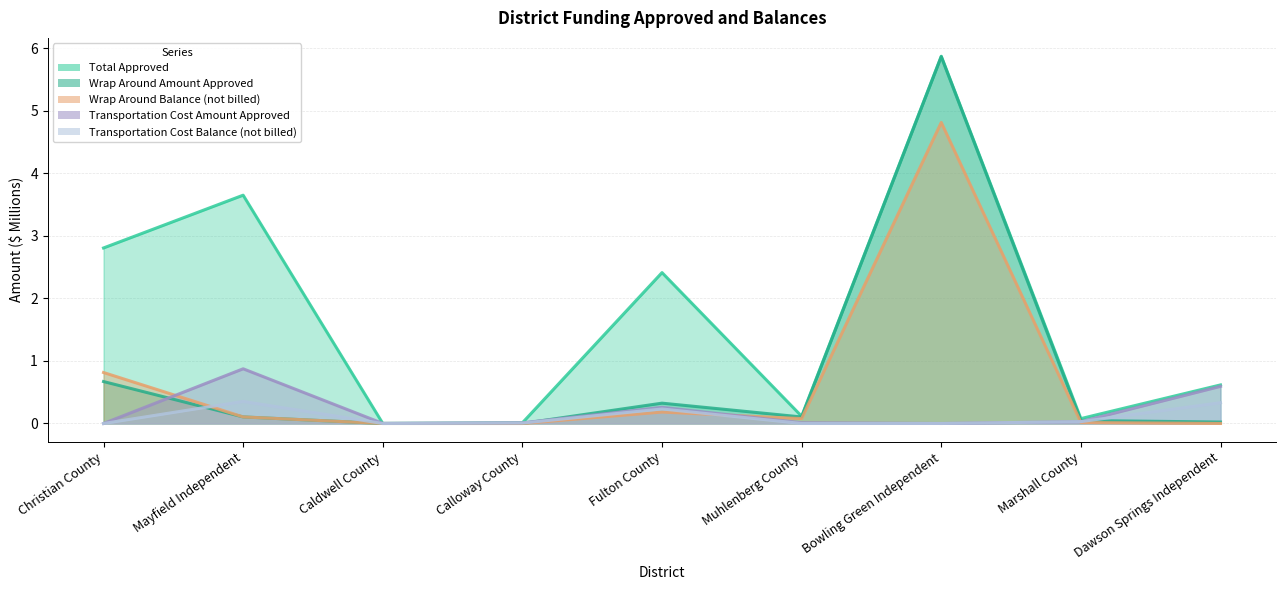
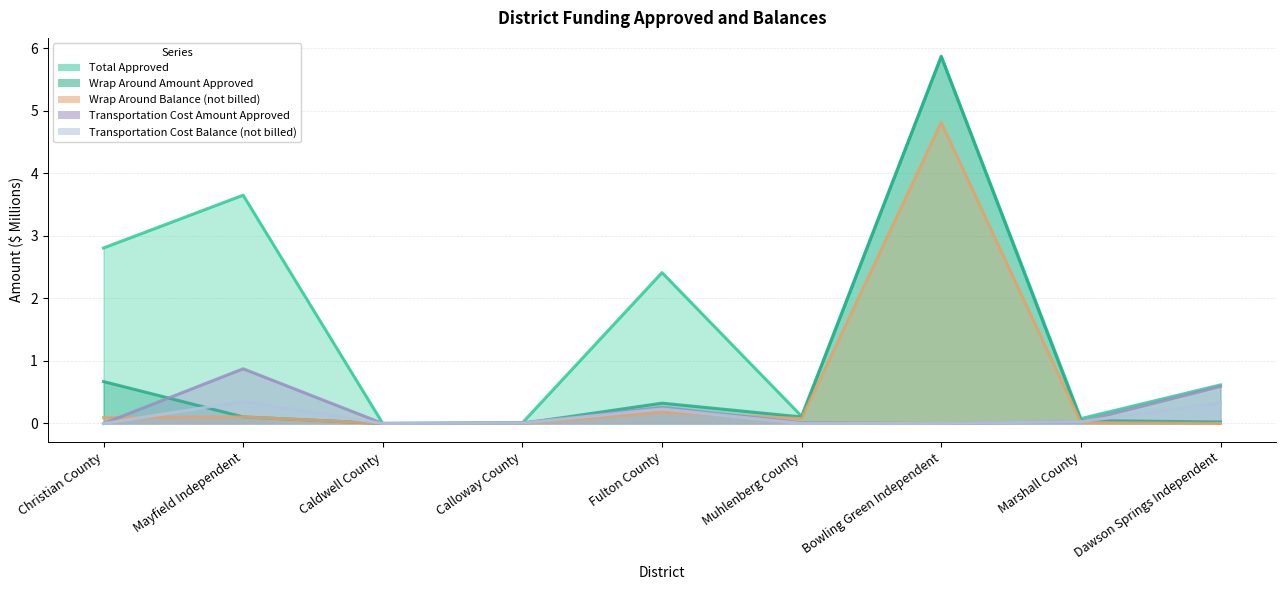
  {
    "Wrap Around Balance (not billed)": {
-     "Christian County": 0.8,
+     "Christian County": 0.1,
      "Fulton County": 0.2,
      "Bowling Green Independent": 4.8
    }
  }
